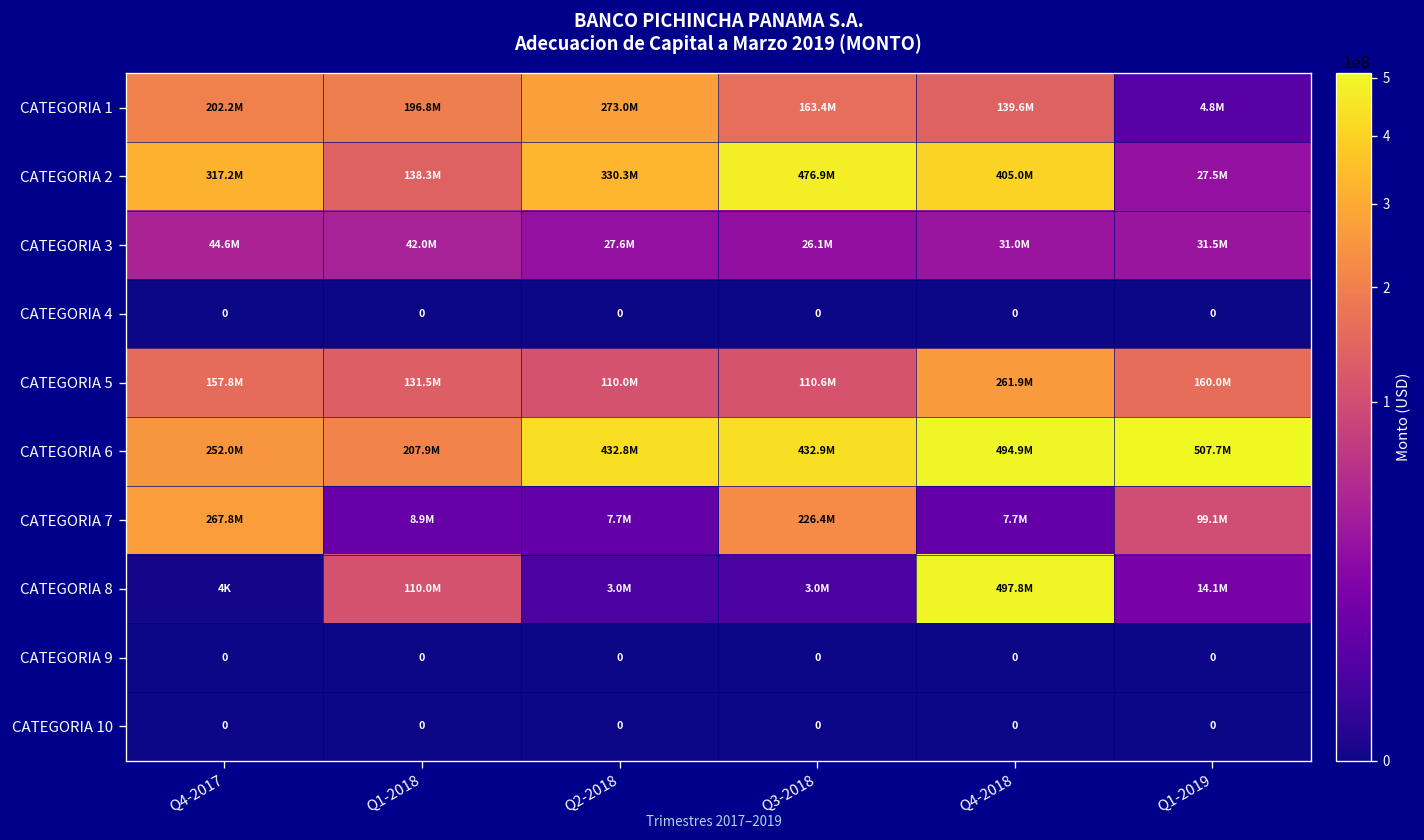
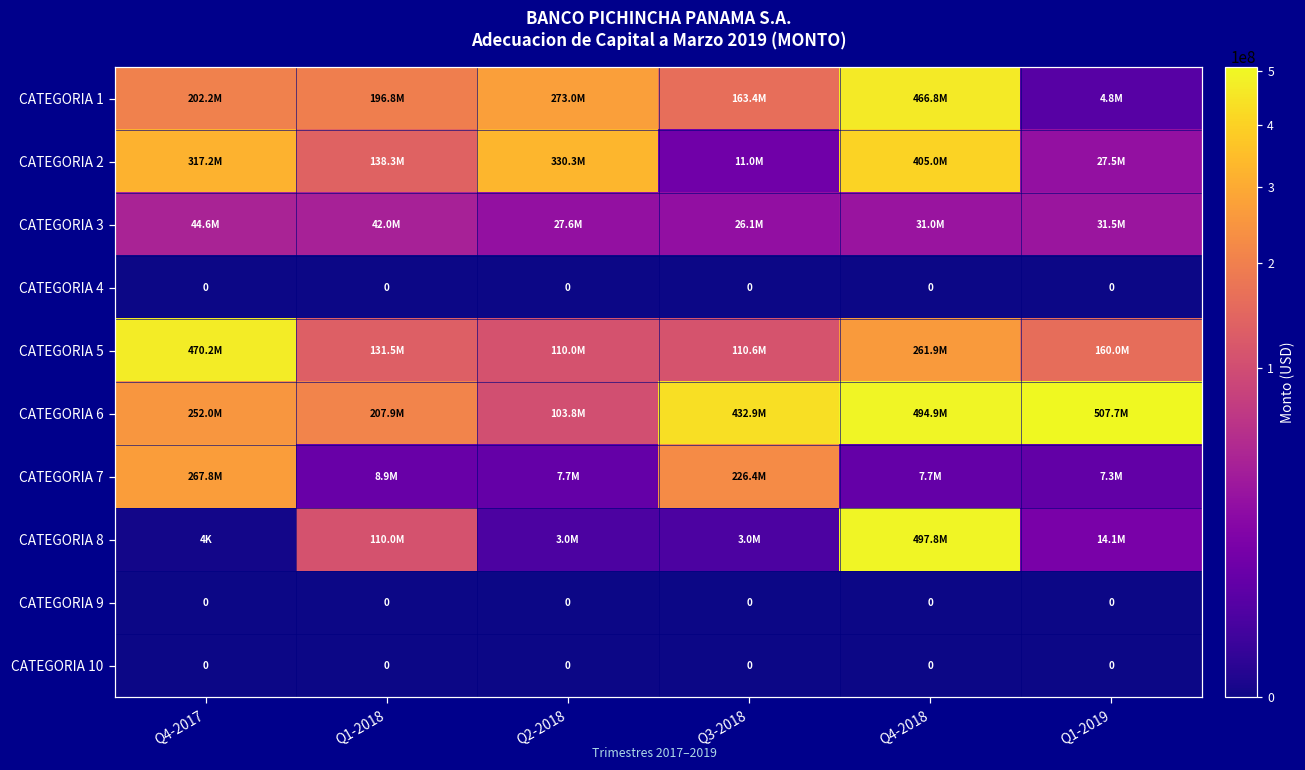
  {
    "CATEGORIA 1": {
      "Q4-2017": "202.2M",
      "Q1-2018": "196.8M",
      "Q2-2018": "273.0M",
      "Q3-2018": "163.4M",
-     "Q4-2018": "139.6M",
+     "Q4-2018": "466.8M",
      "Q1-2019": "4.8M"
    },
    "CATEGORIA 2": {
      "Q4-2017": "317.2M",
      "Q1-2018": "138.3M",
      "Q2-2018": "330.3M",
-     "Q3-2018": "476.9M",
+     "Q3-2018": "11.0M",
      "Q4-2018": "405.0M",
      "Q1-2019": "27.5M"
    },
    "CATEGORIA 3": {
      "Q4-2017": "44.6M",
      "Q1-2018": "42.0M",
      "Q2-2018": "27.6M",
      "Q3-2018": "26.1M",
      "Q4-2018": "31.0M",
      "Q1-2019": "31.5M"
    },
    "CATEGORIA 4": {
      "Q4-2017": "0",
      "Q1-2018": "0",
      "Q2-2018": "0",
      "Q3-2018": "0",
      "Q4-2018": "0",
      "Q1-2019": "0"
    },
    "CATEGORIA 5": {
-     "Q4-2017": "157.8M",
+     "Q4-2017": "470.2M",
      "Q1-2018": "131.5M",
      "Q2-2018": "110.0M",
      "Q3-2018": "110.6M",
      "Q4-2018": "261.9M",
      "Q1-2019": "160.0M"
    },
    "CATEGORIA 6": {
      "Q4-2017": "252.0M",
      "Q1-2018": "207.9M",
-     "Q2-2018": "432.8M",
+     "Q2-2018": "103.8M",
      "Q3-2018": "432.9M",
      "Q4-2018": "494.9M",
      "Q1-2019": "507.7M"
    },
    "CATEGORIA 7": {
      "Q4-2017": "267.8M",
      "Q1-2018": "8.9M",
      "Q2-2018": "7.7M",
      "Q3-2018": "226.4M",
      "Q4-2018": "7.7M",
-     "Q1-2019": "99.1M"
+     "Q1-2019": "7.3M"
    },
    "CATEGORIA 8": {
      "Q4-2017": "4K",
      "Q1-2018": "110.0M",
      "Q2-2018": "3.0M",
      "Q3-2018": "3.0M",
      "Q4-2018": "497.8M",
      "Q1-2019": "14.1M"
    },
    "CATEGORIA 9": {
      "Q4-2017": "0",
      "Q1-2018": "0",
      "Q2-2018": "0",
      "Q3-2018": "0",
      "Q4-2018": "0",
      "Q1-2019": "0"
    },
    "CATEGORIA 10": {
      "Q4-2017": "0",
      "Q1-2018": "0",
      "Q2-2018": "0",
      "Q3-2018": "0",
      "Q4-2018": "0",
      "Q1-2019": "0"
    }
  }
